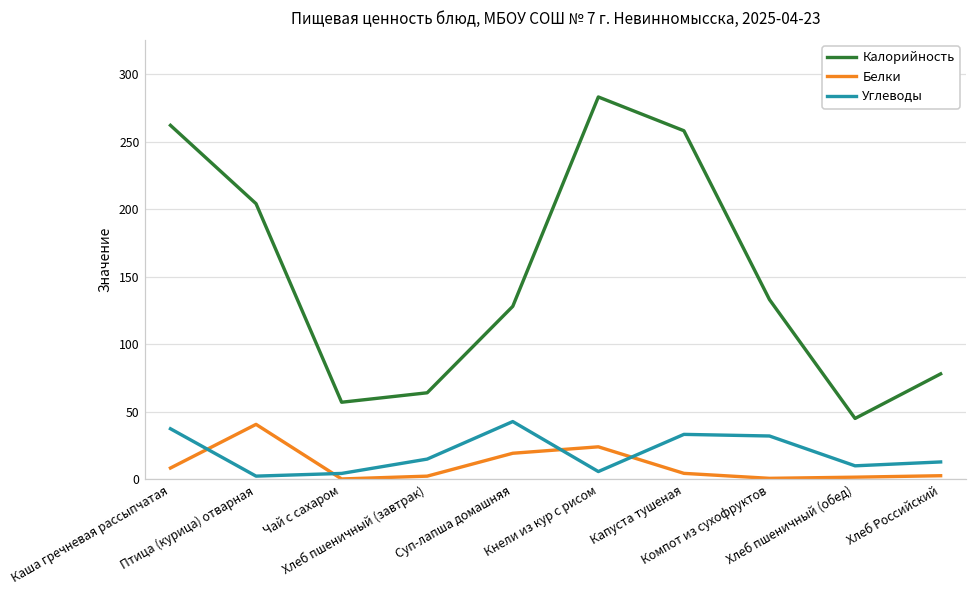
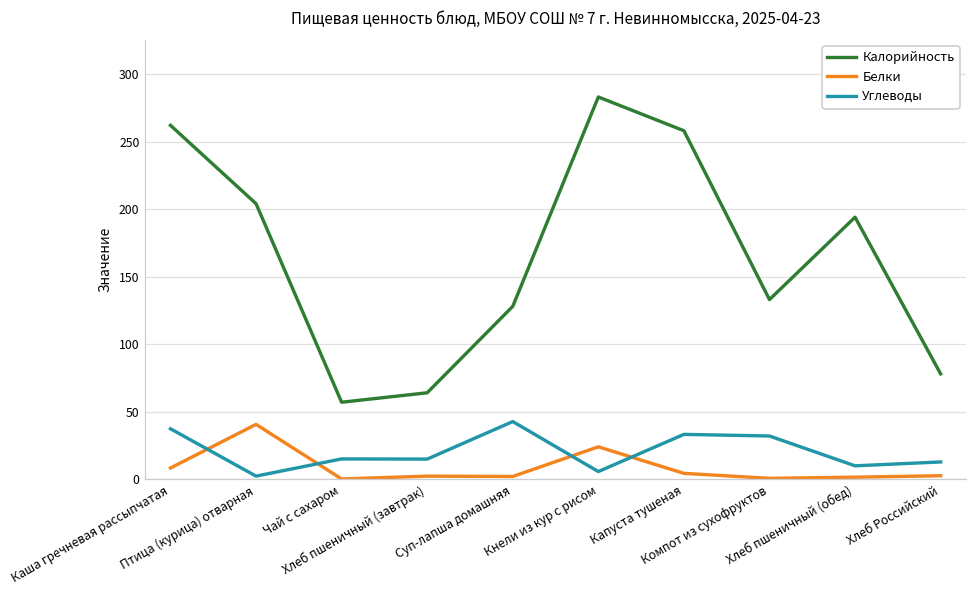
  {
    "Калорийность": {
      "Каша гречневая рассыпчатая": 262,
      "Птица (курица) отварная": 204,
      "Чай с сахаром": 57,
      "Хлеб пшеничный (завтрак)": 64,
      "Суп-лапша домашняя": 128,
      "Кнели из кур с рисом": 283,
      "Капуста тушеная": 258,
      "Компот из сухофруктов": 133,
-     "Хлеб пшеничный (обед)": 45,
+     "Хлеб пшеничный (обед)": 194,
      "Хлеб Российский": 78
    },
    "Белки": {
      "Каша гречневая рассыпчатая": 8,
      "Птица (курица) отварная": 41,
      "Чай с сахаром": 0,
      "Хлеб пшеничный (завтрак)": 2,
-     "Суп-лапша домашняя": 19,
+     "Суп-лапша домашняя": 2,
      "Кнели из кур с рисом": 24,
      "Капуста тушеная": 4,
      "Компот из сухофруктов": 1,
      "Хлеб пшеничный (обед)": 2,
      "Хлеб Российский": 3
    },
    "Углеводы": {
      "Каша гречневая рассыпчатая": 37,
      "Птица (курица) отварная": 2,
-     "Чай с сахаром": 4,
+     "Чай с сахаром": 15,
      "Хлеб пшеничный (завтрак)": 15,
      "Суп-лапша домашняя": 43,
      "Кнели из кур с рисом": 6,
      "Капуста тушеная": 33,
      "Компот из сухофруктов": 32,
      "Хлеб пшеничный (обед)": 10,
      "Хлеб Российский": 13
    }
  }
